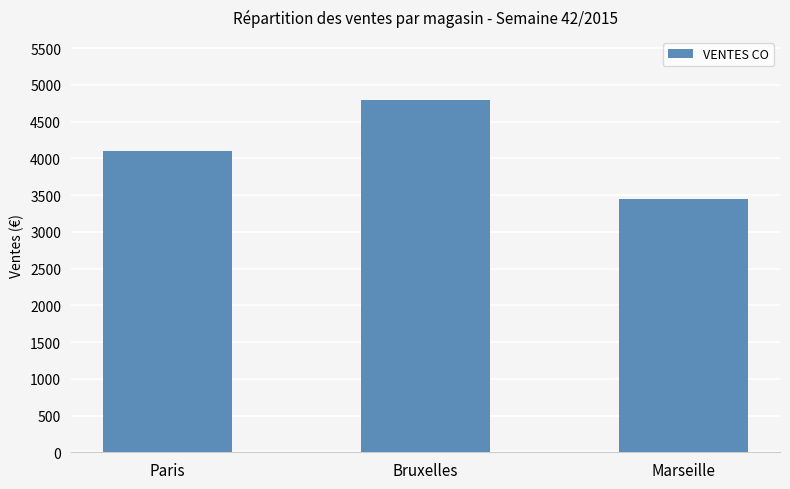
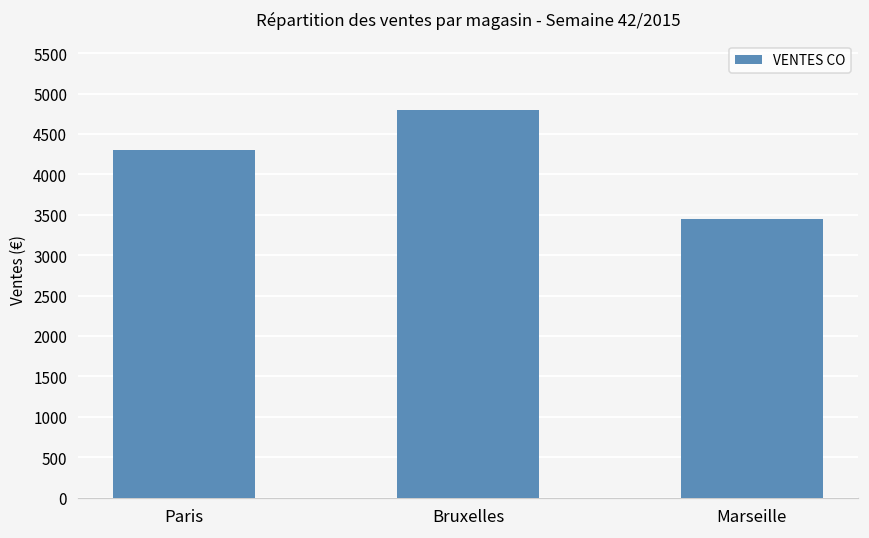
  {
-   "Paris": 4100,
+   "Paris": 4300,
    "Bruxelles": 4800,
    "Marseille": 3400
  }
